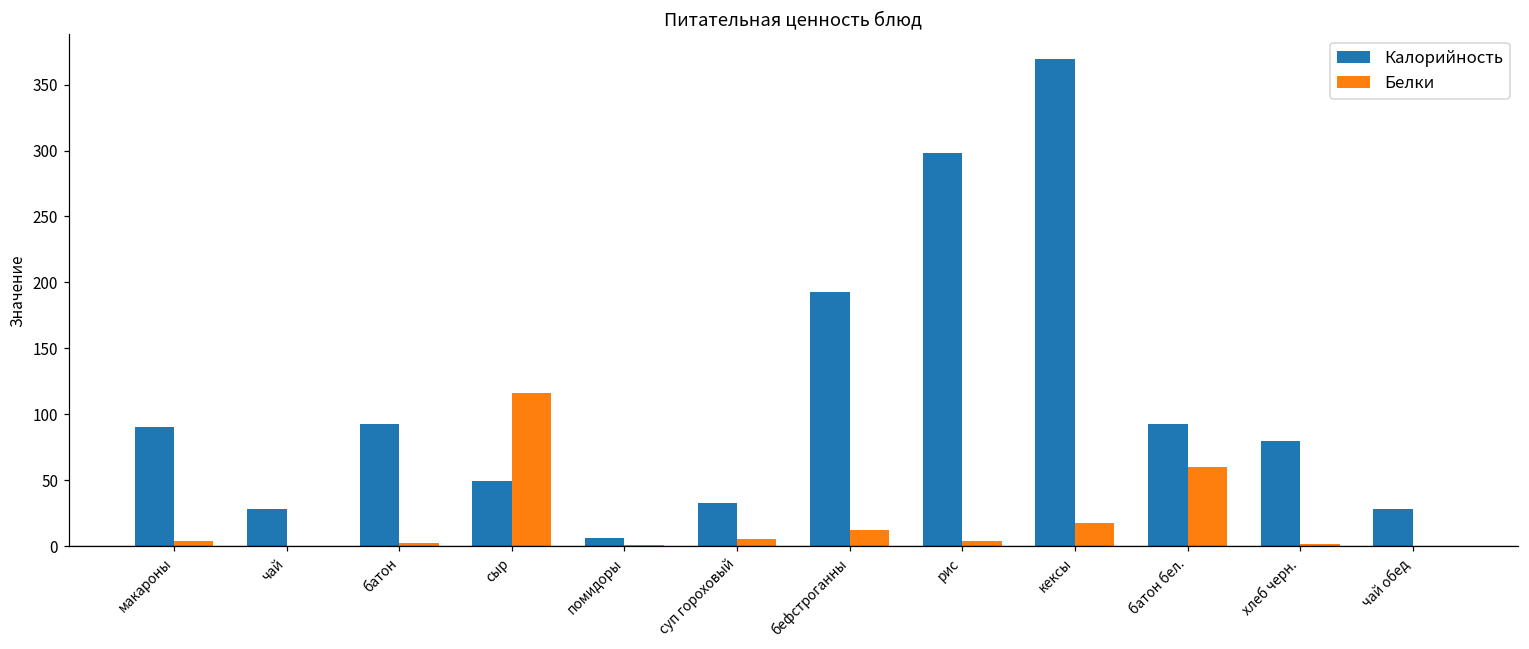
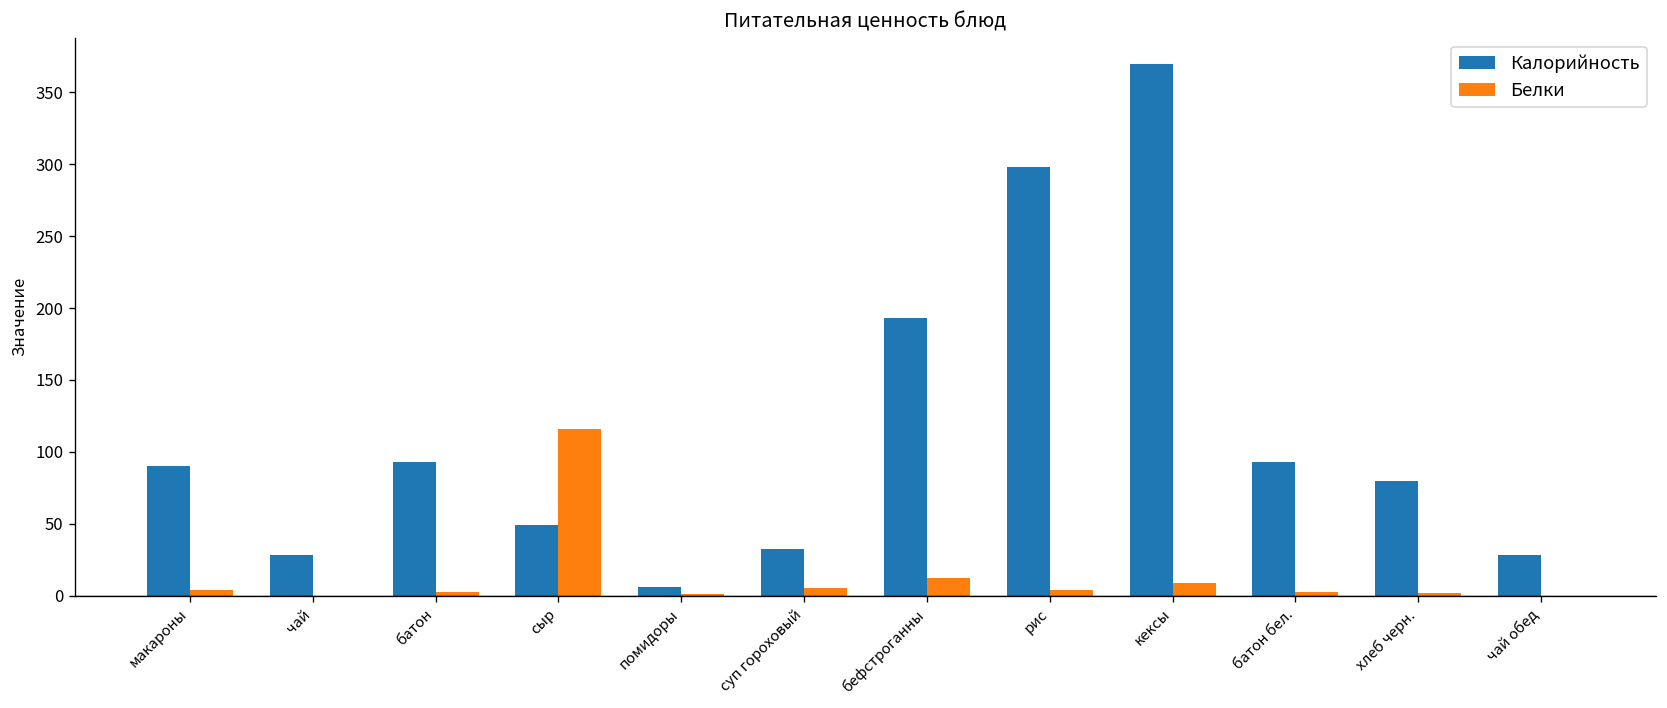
  {
    "Калорийность": {
      "макароны": 90,
      "чай": 28,
      "батон": 93,
      "сыр": 49,
      "помидоры": 6,
      "суп гороховый": 33,
      "бефстроганны": 193,
      "рис": 298,
      "кексы": 370,
      "батон бел.": 93,
      "хлеб черн.": 80,
      "чай обед": 28
    },
    "Белки": {
      "макароны": 4,
      "чай": 0,
      "батон": 2,
      "сыр": 116,
      "суп гороховый": 5,
      "бефстроганны": 13,
      "рис": 4,
-     "кексы": 18,
-     "батон бел.": 60,
+     "кексы": 9,
+     "батон бел.": 2,
      "чай обед": 0
    }
  }
